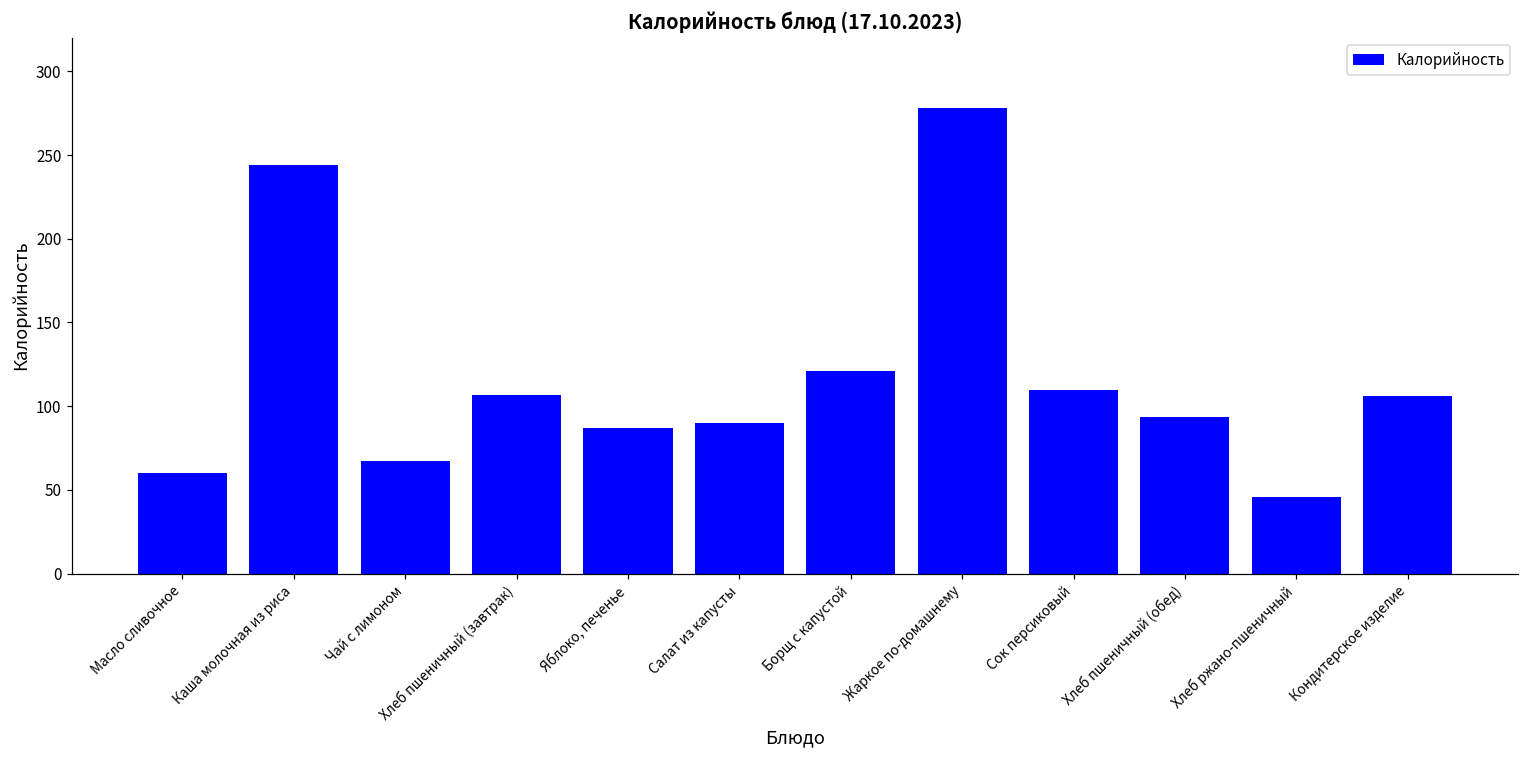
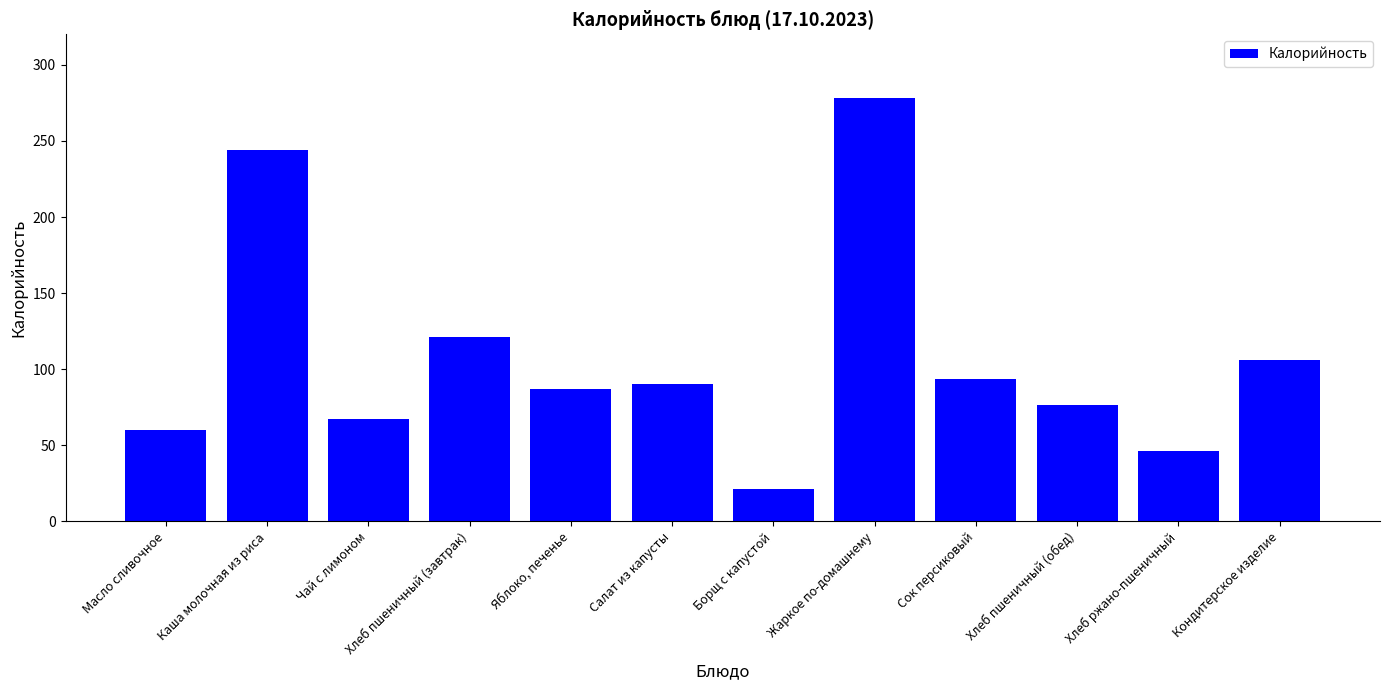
  {
    "Масло сливочное": 60,
    "Каша молочная из риса": 244,
    "Чай с лимоном": 68,
-   "Хлеб пшеничный (завтрак)": 107,
+   "Хлеб пшеничный (завтрак)": 121,
    "Яблоко, печенье": 87,
    "Салат из капусты": 90,
-   "Борщ с капустой": 121,
+   "Борщ с капустой": 21,
    "Жаркое по-домашнему": 278,
-   "Сок персиковый": 109,
-   "Хлеб пшеничный (обед)": 94,
+   "Сок персиковый": 94,
+   "Хлеб пшеничный (обед)": 77,
    "Хлеб ржано-пшеничный": 46,
    "Кондитерское изделие": 106
  }
